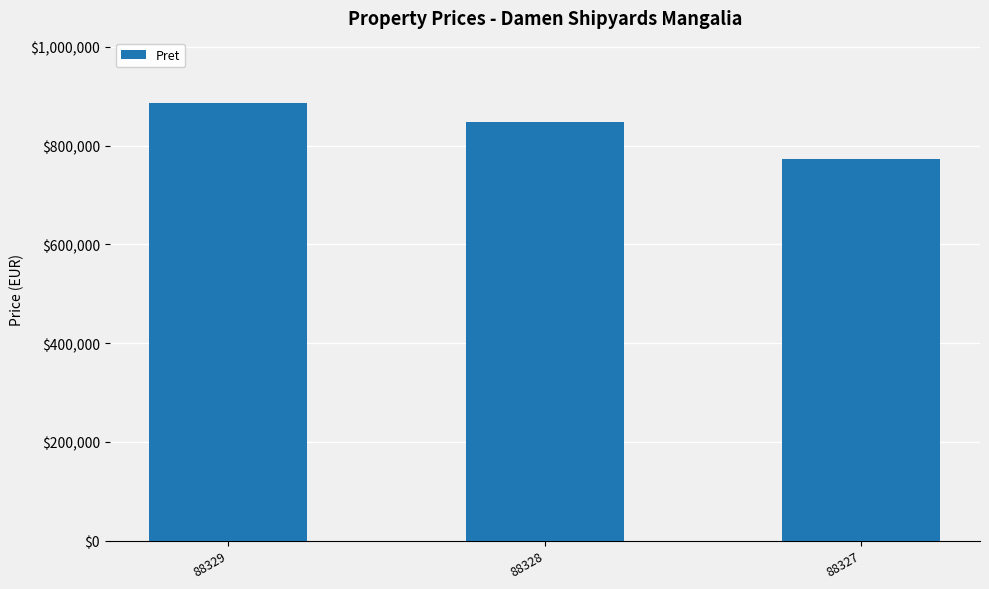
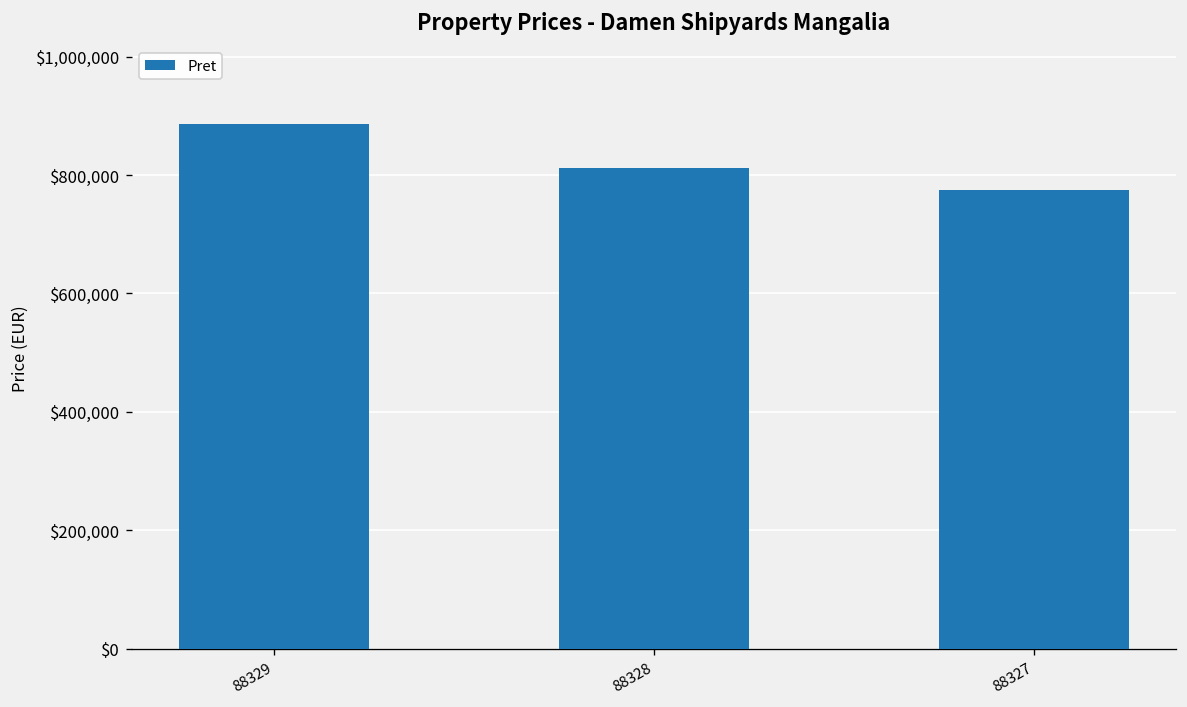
  {
    "88329": "$890,000",
-   "88328": "$850,000",
+   "88328": "$810,000",
    "88327": "$770,000"
  }
